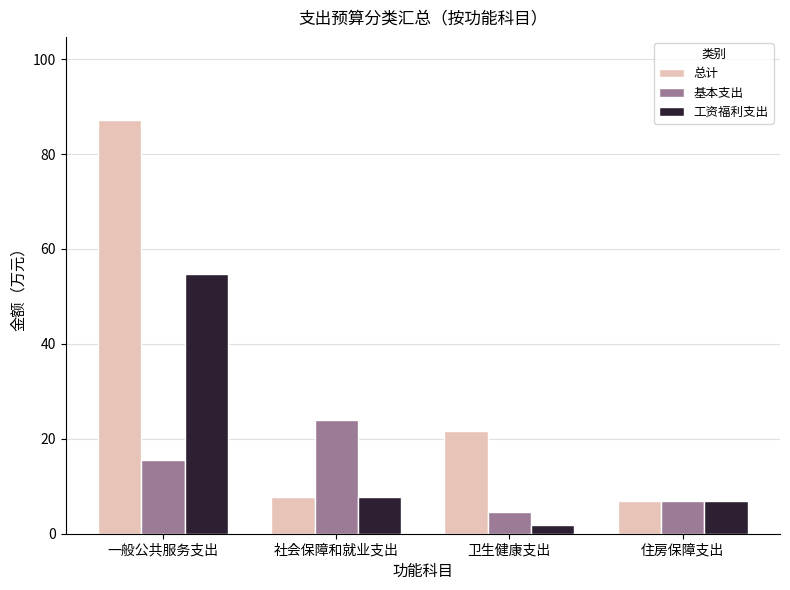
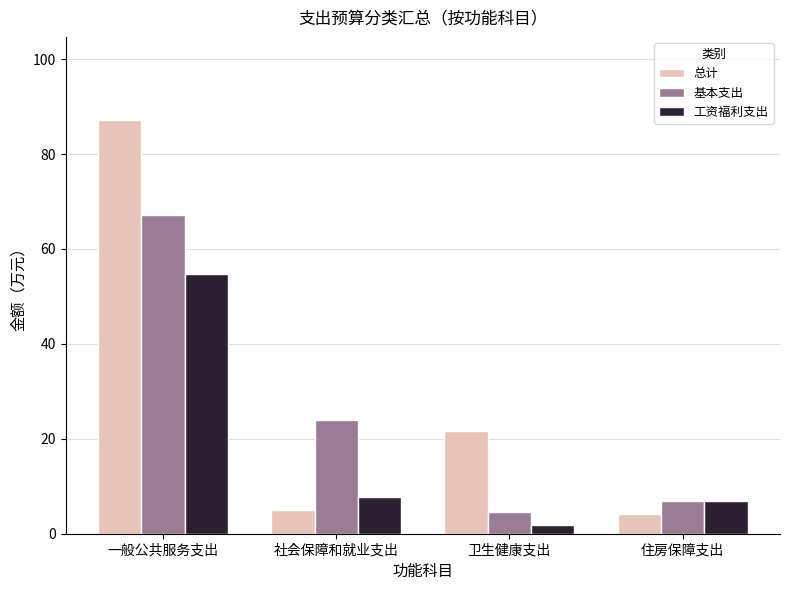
  {
    "总计": {
      "一般公共服务支出": 87,
-     "社会保障和就业支出": 8,
+     "社会保障和就业支出": 5,
      "卫生健康支出": 22,
-     "住房保障支出": 7
+     "住房保障支出": 4
    },
    "基本支出": {
-     "一般公共服务支出": 16,
+     "一般公共服务支出": 67,
      "社会保障和就业支出": 24,
      "卫生健康支出": 5,
      "住房保障支出": 7
    },
    "工资福利支出": {
      "一般公共服务支出": 55,
      "社会保障和就业支出": 8,
      "卫生健康支出": 2,
      "住房保障支出": 7
    }
  }
